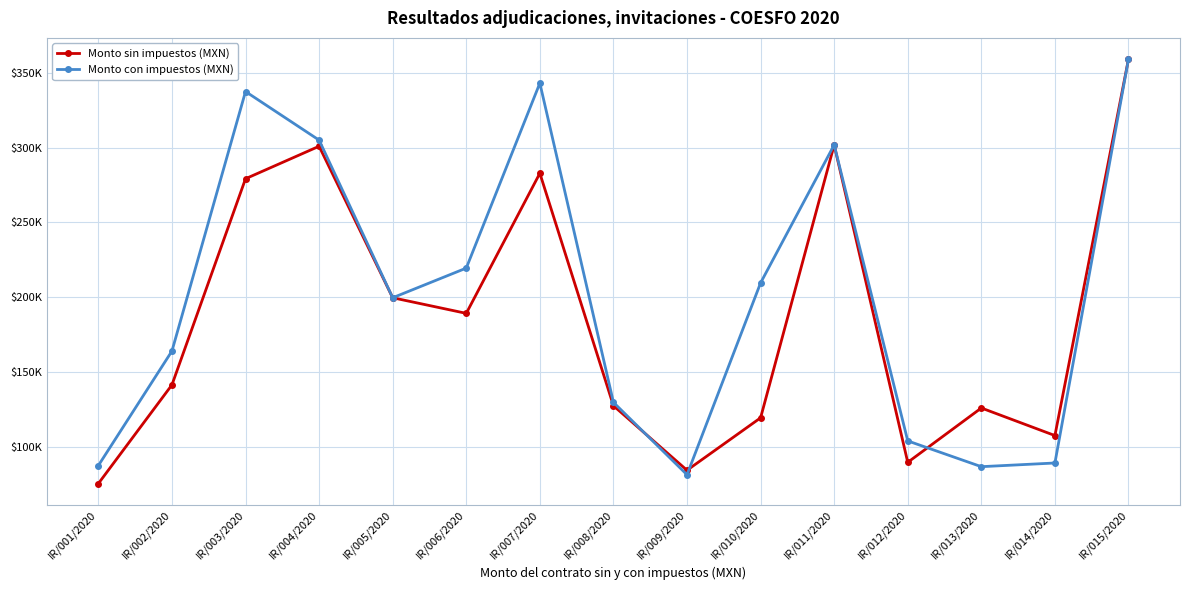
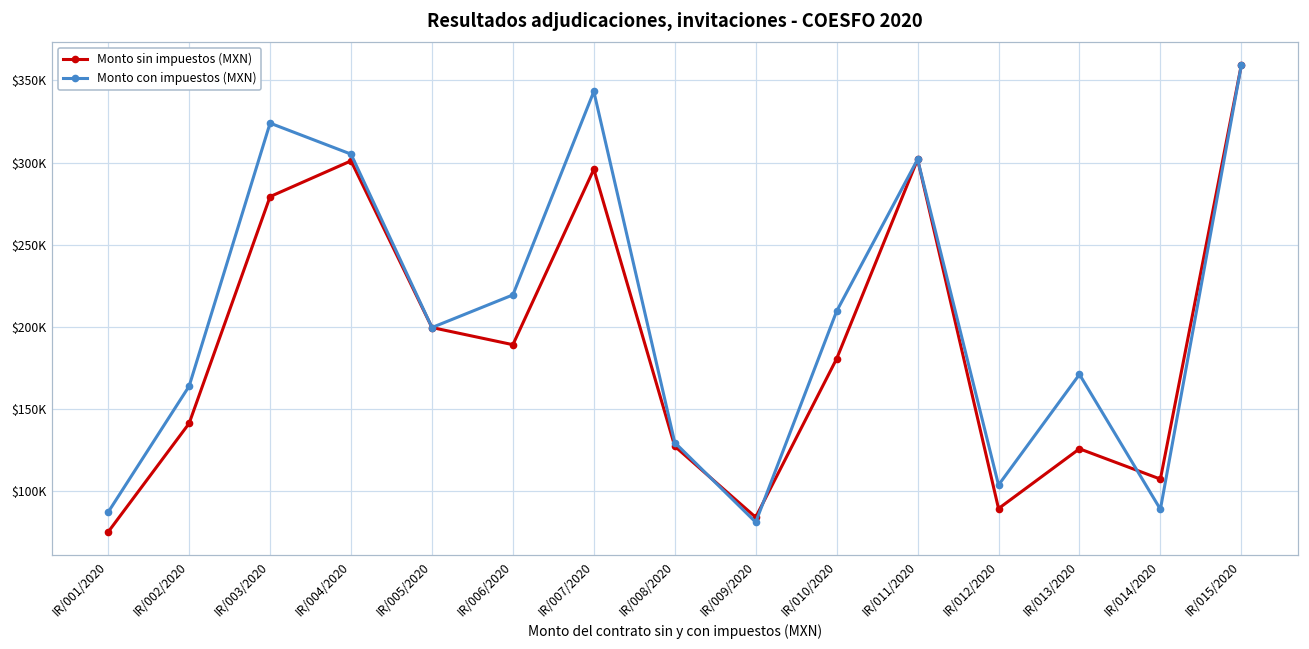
  {
    "Monto sin impuestos (MXN)": {
      "IR/001/2020": "$75000",
      "IR/002/2020": "$141000",
      "IR/003/2020": "$279000",
      "IR/004/2020": "$301000",
      "IR/006/2020": "$189000",
-     "IR/007/2020": "$283000",
+     "IR/007/2020": "$296000",
      "IR/008/2020": "$127000",
      "IR/009/2020": "$84000",
-     "IR/010/2020": "$119000",
+     "IR/010/2020": "$181000",
      "IR/012/2020": "$90000",
      "IR/013/2020": "$126000",
      "IR/014/2020": "$107000"
    },
    "Monto con impuestos (MXN)": {
      "IR/001/2020": "$87000",
      "IR/002/2020": "$164000",
-     "IR/003/2020": "$338000",
+     "IR/003/2020": "$324000",
      "IR/004/2020": "$305000",
      "IR/006/2020": "$219000",
      "IR/007/2020": "$343000",
      "IR/008/2020": "$130000",
      "IR/009/2020": "$81000",
      "IR/010/2020": "$210000",
      "IR/012/2020": "$104000",
-     "IR/013/2020": "$87000",
+     "IR/013/2020": "$171000",
      "IR/014/2020": "$89000"
    }
  }
